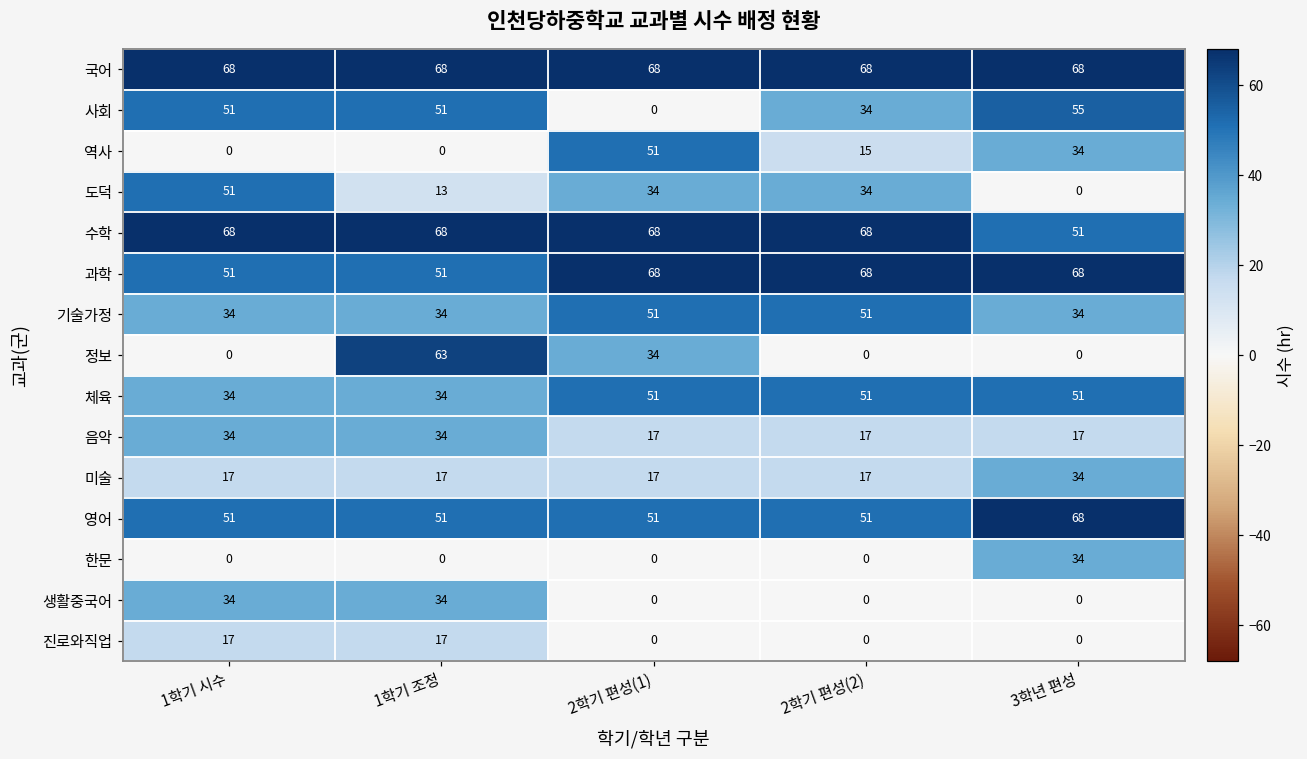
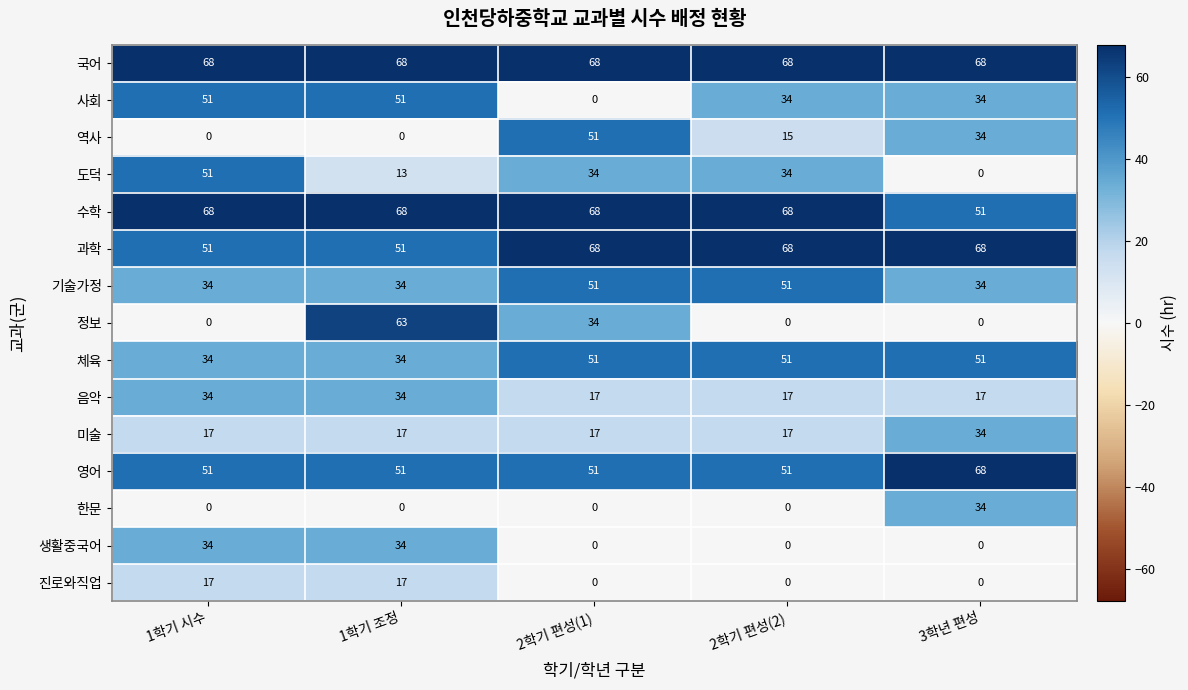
  {
    "국어": {
      "1학기 시수": 68,
      "1학기 조정": 68,
      "2학기 편성(1)": 68,
      "2학기 편성(2)": 68,
      "3학년 편성": 68
    },
    "사회": {
      "1학기 시수": 51,
      "1학기 조정": 51,
      "2학기 편성(1)": 0,
      "2학기 편성(2)": 34,
-     "3학년 편성": 55
+     "3학년 편성": 34
    },
    "역사": {
      "1학기 시수": 0,
      "1학기 조정": 0,
      "2학기 편성(1)": 51,
      "2학기 편성(2)": 15,
      "3학년 편성": 34
    },
    "도덕": {
      "1학기 시수": 51,
      "1학기 조정": 13,
      "2학기 편성(1)": 34,
      "2학기 편성(2)": 34,
      "3학년 편성": 0
    },
    "수학": {
      "1학기 시수": 68,
      "1학기 조정": 68,
      "2학기 편성(1)": 68,
      "2학기 편성(2)": 68,
      "3학년 편성": 51
    },
    "과학": {
      "1학기 시수": 51,
      "1학기 조정": 51,
      "2학기 편성(1)": 68,
      "2학기 편성(2)": 68,
      "3학년 편성": 68
    },
    "기술가정": {
      "1학기 시수": 34,
      "1학기 조정": 34,
      "2학기 편성(1)": 51,
      "2학기 편성(2)": 51,
      "3학년 편성": 34
    },
    "정보": {
      "1학기 시수": 0,
      "1학기 조정": 63,
      "2학기 편성(1)": 34,
      "2학기 편성(2)": 0,
      "3학년 편성": 0
    },
    "체육": {
      "1학기 시수": 34,
      "1학기 조정": 34,
      "2학기 편성(1)": 51,
      "2학기 편성(2)": 51,
      "3학년 편성": 51
    },
    "음악": {
      "1학기 시수": 34,
      "1학기 조정": 34,
      "2학기 편성(1)": 17,
      "2학기 편성(2)": 17,
      "3학년 편성": 17
    },
    "미술": {
      "1학기 시수": 17,
      "1학기 조정": 17,
      "2학기 편성(1)": 17,
      "2학기 편성(2)": 17,
      "3학년 편성": 34
    },
    "영어": {
      "1학기 시수": 51,
      "1학기 조정": 51,
      "2학기 편성(1)": 51,
      "2학기 편성(2)": 51,
      "3학년 편성": 68
    },
    "한문": {
      "1학기 시수": 0,
      "1학기 조정": 0,
      "2학기 편성(1)": 0,
      "2학기 편성(2)": 0,
      "3학년 편성": 34
    },
    "생활중국어": {
      "1학기 시수": 34,
      "1학기 조정": 34,
      "2학기 편성(1)": 0,
      "2학기 편성(2)": 0,
      "3학년 편성": 0
    },
    "진로와직업": {
      "1학기 시수": 17,
      "1학기 조정": 17,
      "2학기 편성(1)": 0,
      "2학기 편성(2)": 0,
      "3학년 편성": 0
    }
  }
